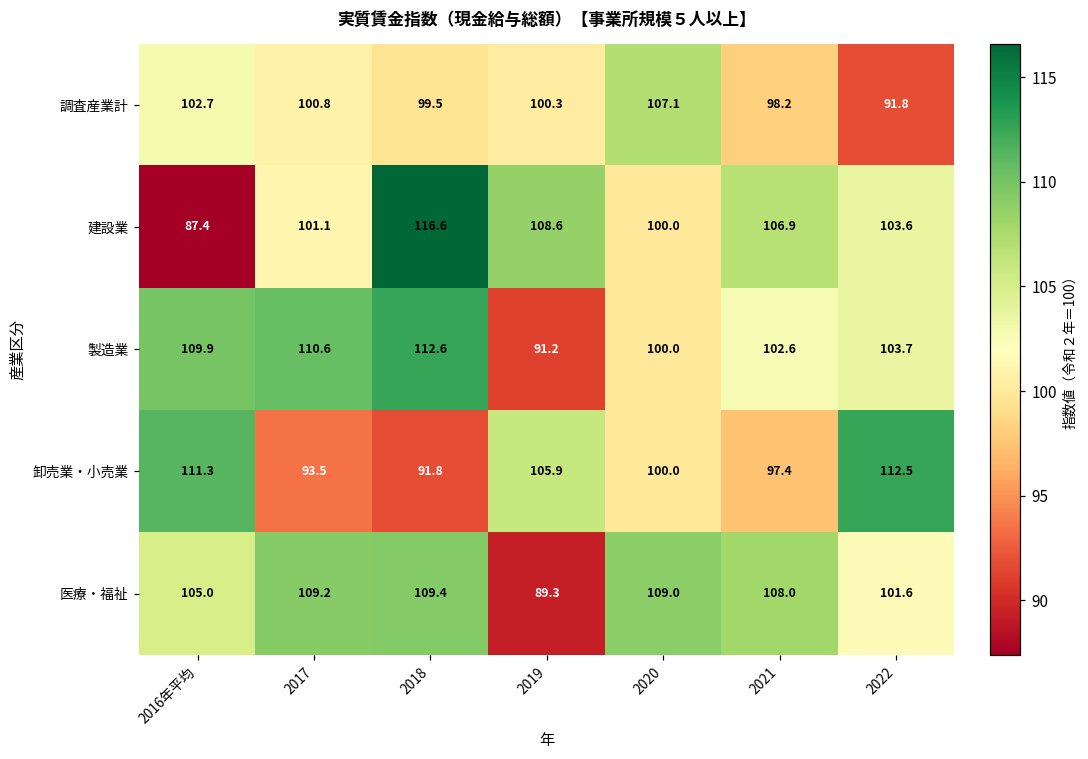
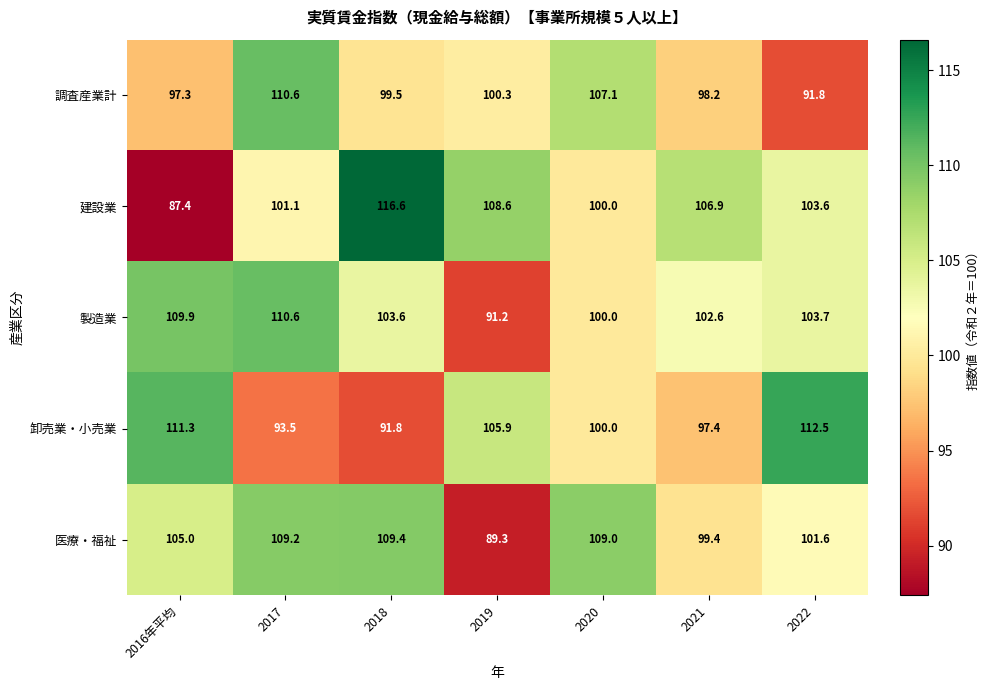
  {
    "調査産業計": {
-     "2016年平均": 102.7,
-     "2017": 100.8,
+     "2016年平均": 97.3,
+     "2017": 110.6,
      "2018": 99.5,
      "2019": 100.3,
      "2020": 107.1,
      "2021": 98.2,
      "2022": 91.8
    },
    "建設業": {
      "2016年平均": 87.4,
      "2017": 101.1,
      "2018": 116.6,
      "2019": 108.6,
      "2020": 100.0,
      "2021": 106.9,
      "2022": 103.6
    },
    "製造業": {
      "2016年平均": 109.9,
      "2017": 110.6,
-     "2018": 112.6,
+     "2018": 103.6,
      "2019": 91.2,
      "2020": 100.0,
      "2021": 102.6,
      "2022": 103.7
    },
    "卸売業・小売業": {
      "2016年平均": 111.3,
      "2017": 93.5,
      "2018": 91.8,
      "2019": 105.9,
      "2020": 100.0,
      "2021": 97.4,
      "2022": 112.5
    },
    "医療・福祉": {
      "2016年平均": 105.0,
      "2017": 109.2,
      "2018": 109.4,
      "2019": 89.3,
      "2020": 109.0,
-     "2021": 108.0,
+     "2021": 99.4,
      "2022": 101.6
    }
  }
